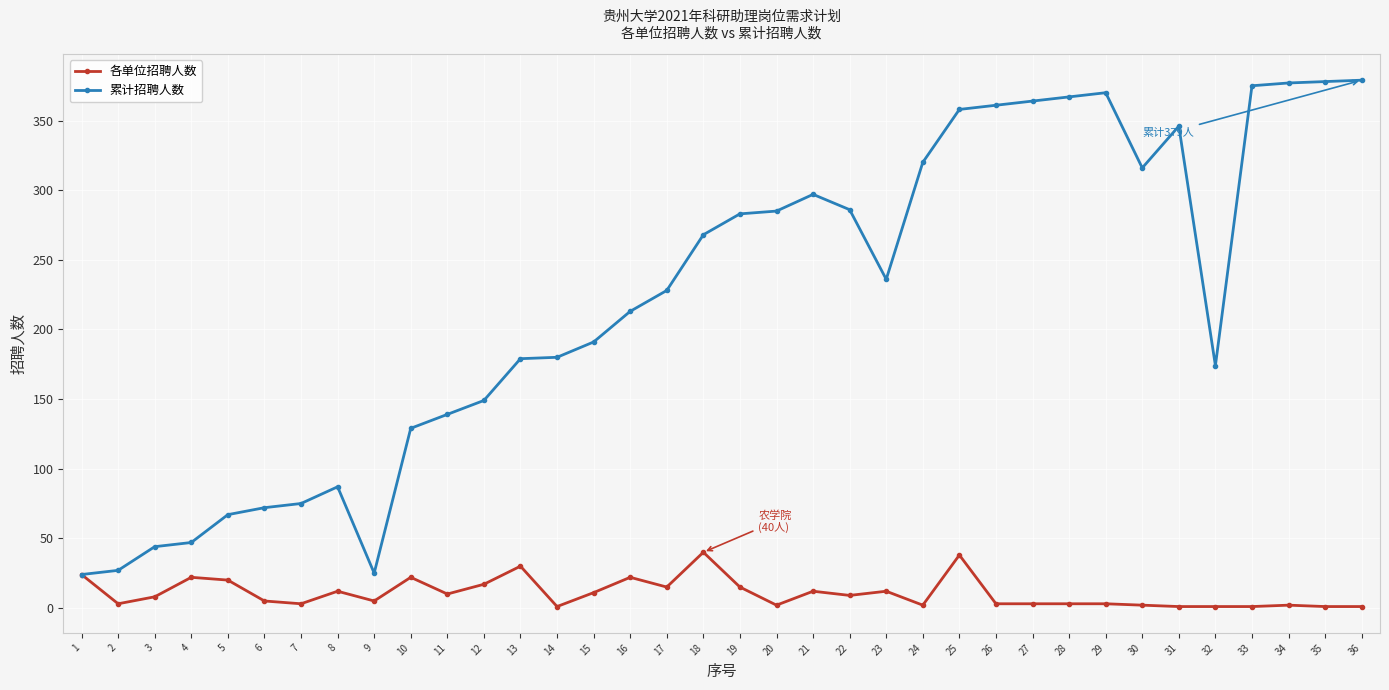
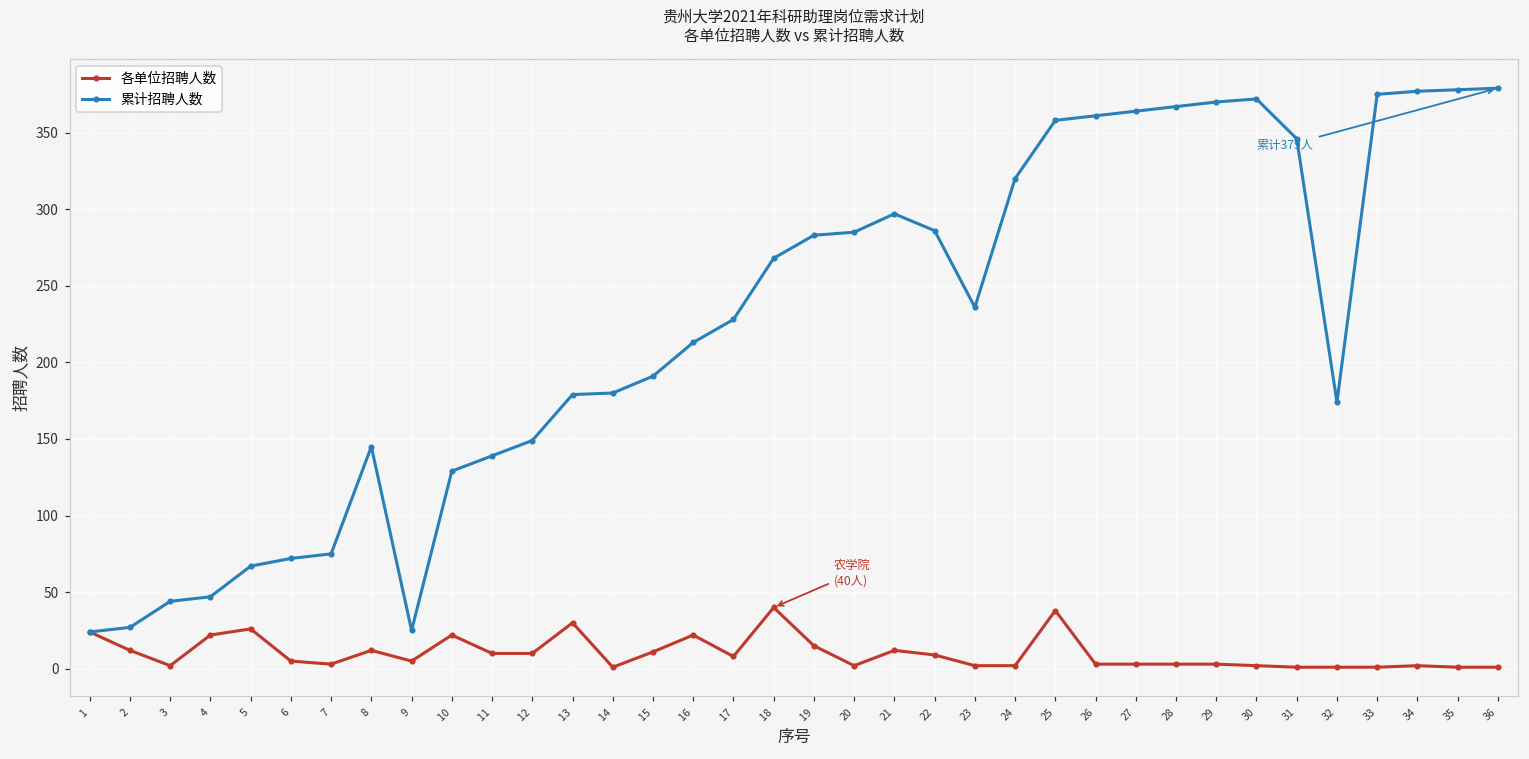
  {
    "各单位招聘人数": {
-     "2": 3,
-     "3": 8,
+     "2": 12,
+     "3": 2,
      "4": 22,
-     "5": 20,
+     "5": 26,
      "6": 5,
      "7": 3,
      "8": 12,
      "9": 5,
      "10": 22,
      "11": 10,
-     "12": 17,
+     "12": 10,
      "13": 30,
      "14": 1,
      "15": 11,
      "16": 22,
-     "17": 15,
+     "17": 8,
      "19": 15,
      "20": 2,
      "21": 12,
      "22": 9,
-     "23": 12,
+     "23": 2,
      "24": 2,
      "25": 38,
      "26": 3,
      "27": 3,
      "28": 3,
      "29": 3,
      "30": 2,
      "31": 1,
      "32": 1,
      "33": 1,
      "34": 2,
      "35": 1,
      "36": 1
    },
    "累计招聘人数": {
      "2": 27,
      "3": 44,
      "4": 47,
      "5": 67,
      "6": 72,
      "7": 75,
-     "8": 87,
+     "8": 145,
      "9": 25,
      "10": 129,
      "11": 139,
      "12": 149,
      "13": 179,
      "14": 180,
      "15": 191,
      "16": 213,
      "17": 228,
      "18": 268,
      "19": 283,
      "20": 285,
      "21": 297,
      "22": 286,
      "23": 236,
      "24": 320,
      "25": 358,
      "26": 361,
      "27": 364,
      "28": 367,
      "29": 370,
-     "30": 316,
+     "30": 372,
      "31": 346,
      "32": 174,
      "33": 375,
      "34": 377,
      "35": 378,
      "36": 379
    }
  }
